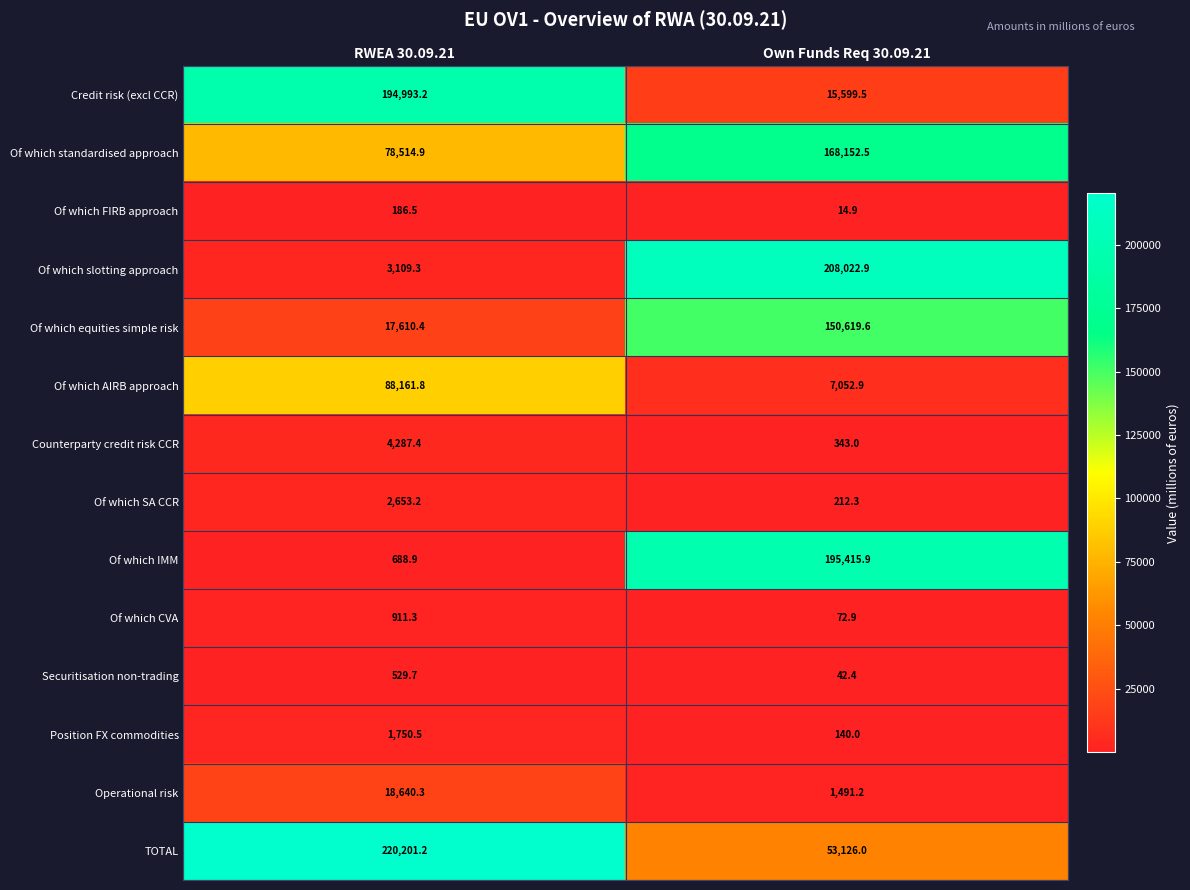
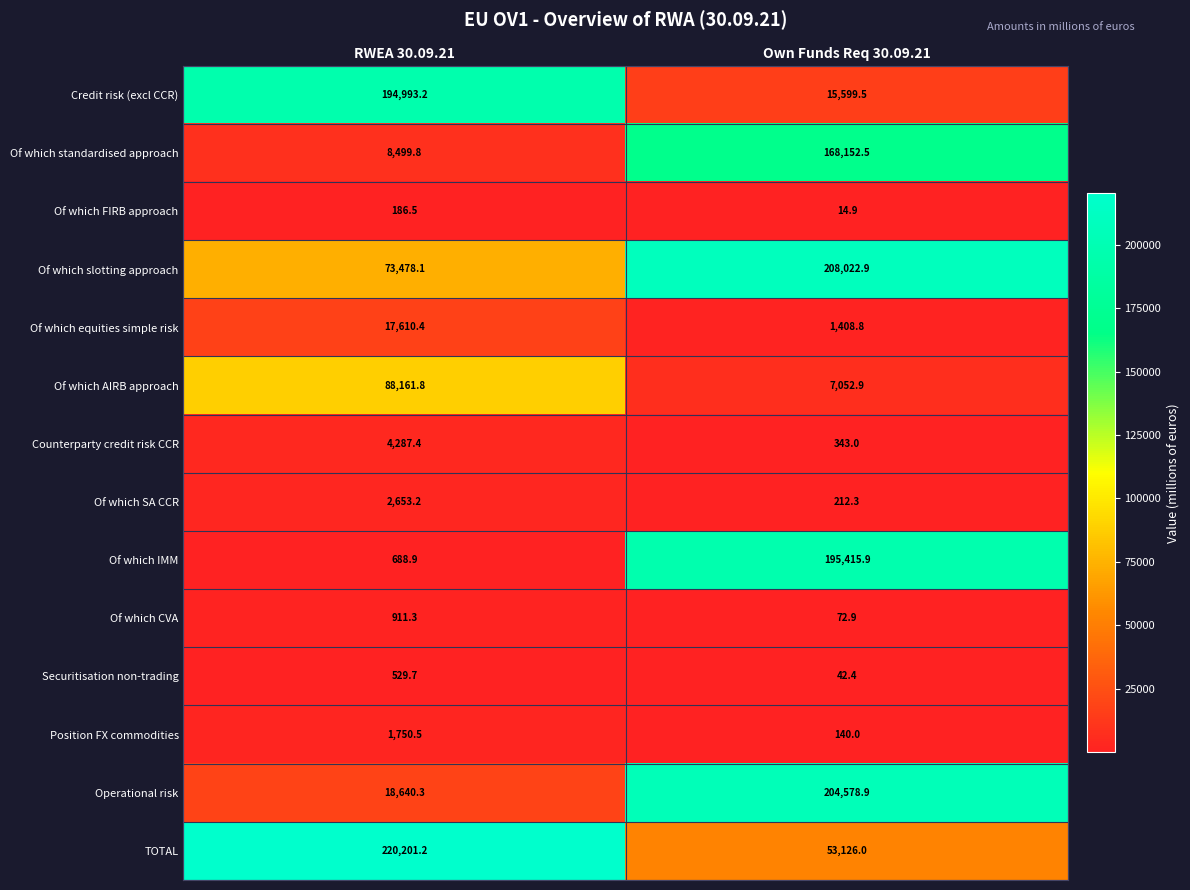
  {
    "Credit risk (excl CCR)": {
      "RWEA 30.09.21": "194,993.2",
      "Own Funds Req 30.09.21": "15,599.5"
    },
    "Of which standardised approach": {
-     "RWEA 30.09.21": "78,514.9",
+     "RWEA 30.09.21": "8,499.8",
      "Own Funds Req 30.09.21": "168,152.5"
    },
    "Of which FIRB approach": {
      "RWEA 30.09.21": "186.5",
      "Own Funds Req 30.09.21": "14.9"
    },
    "Of which slotting approach": {
-     "RWEA 30.09.21": "3,109.3",
+     "RWEA 30.09.21": "73,478.1",
      "Own Funds Req 30.09.21": "208,022.9"
    },
    "Of which equities simple risk": {
      "RWEA 30.09.21": "17,610.4",
-     "Own Funds Req 30.09.21": "150,619.6"
+     "Own Funds Req 30.09.21": "1,408.8"
    },
    "Of which AIRB approach": {
      "RWEA 30.09.21": "88,161.8",
      "Own Funds Req 30.09.21": "7,052.9"
    },
    "Counterparty credit risk CCR": {
      "RWEA 30.09.21": "4,287.4",
      "Own Funds Req 30.09.21": "343.0"
    },
    "Of which SA CCR": {
      "RWEA 30.09.21": "2,653.2",
      "Own Funds Req 30.09.21": "212.3"
    },
    "Of which IMM": {
      "RWEA 30.09.21": "688.9",
      "Own Funds Req 30.09.21": "195,415.9"
    },
    "Of which CVA": {
      "RWEA 30.09.21": "911.3",
      "Own Funds Req 30.09.21": "72.9"
    },
    "Securitisation non-trading": {
      "RWEA 30.09.21": "529.7",
      "Own Funds Req 30.09.21": "42.4"
    },
    "Position FX commodities": {
      "RWEA 30.09.21": "1,750.5",
      "Own Funds Req 30.09.21": "140.0"
    },
    "Operational risk": {
      "RWEA 30.09.21": "18,640.3",
-     "Own Funds Req 30.09.21": "1,491.2"
+     "Own Funds Req 30.09.21": "204,578.9"
    },
    "TOTAL": {
      "RWEA 30.09.21": "220,201.2",
      "Own Funds Req 30.09.21": "53,126.0"
    }
  }
